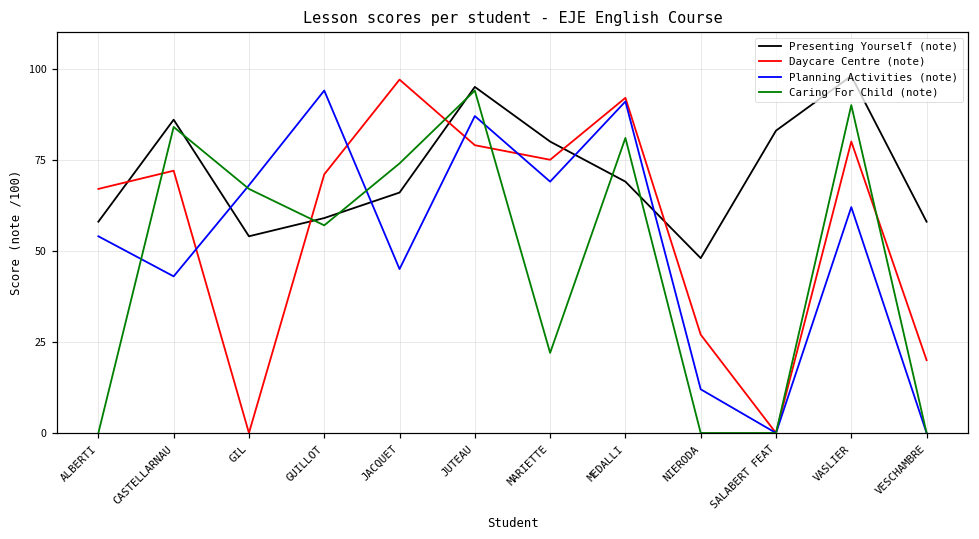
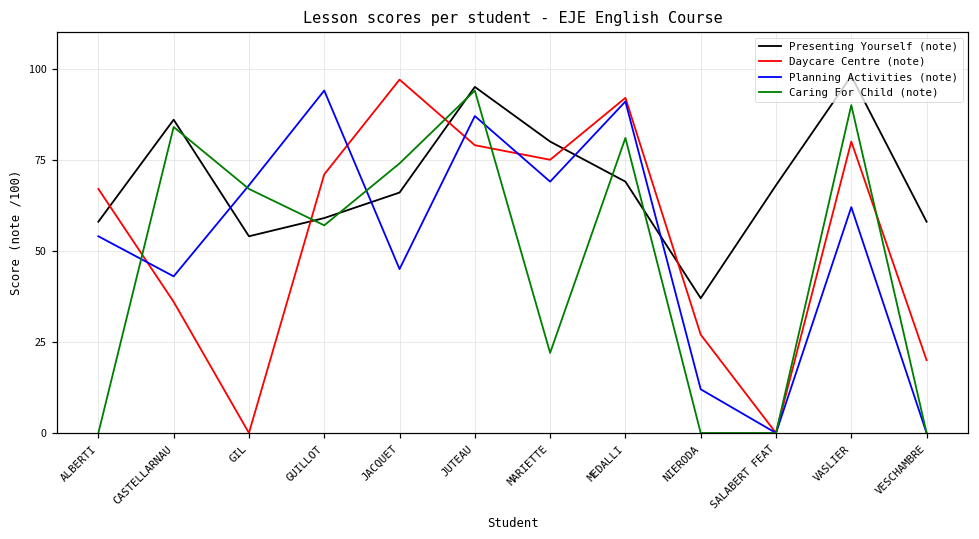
  {
    "Presenting Yourself (note)": {
      "ALBERTI": 58,
      "CASTELLARNAU": 86,
      "GIL": 54,
      "GUILLOT": 59,
      "JACQUET": 66,
      "JUTEAU": 95,
      "MARIETTE": 80,
      "MEDALLI": 69,
-     "NIERODA": 48,
-     "SALABERT FEAT": 83,
+     "NIERODA": 37,
+     "SALABERT FEAT": 68,
      "VESCHAMBRE": 58
    },
    "Daycare Centre (note)": {
      "ALBERTI": 67,
-     "CASTELLARNAU": 72,
+     "CASTELLARNAU": 36,
      "GIL": 0,
      "GUILLOT": 71,
      "JACQUET": 97,
      "JUTEAU": 79,
      "MARIETTE": 75,
      "MEDALLI": 92,
      "NIERODA": 27,
      "VASLIER": 80,
      "VESCHAMBRE": 20
    },
    "Planning Activities (note)": {
      "ALBERTI": 54,
      "CASTELLARNAU": 43,
      "GIL": 68,
      "GUILLOT": 94,
      "JACQUET": 45,
      "JUTEAU": 87,
      "MARIETTE": 69,
      "MEDALLI": 91,
      "NIERODA": 12,
      "VASLIER": 62
    },
    "Caring For Child (note)": {
      "ALBERTI": 0,
      "CASTELLARNAU": 84,
      "GIL": 67,
      "GUILLOT": 57,
      "JACQUET": 74,
      "JUTEAU": 94,
      "MARIETTE": 22,
      "MEDALLI": 81,
      "NIERODA": 0
    }
  }
